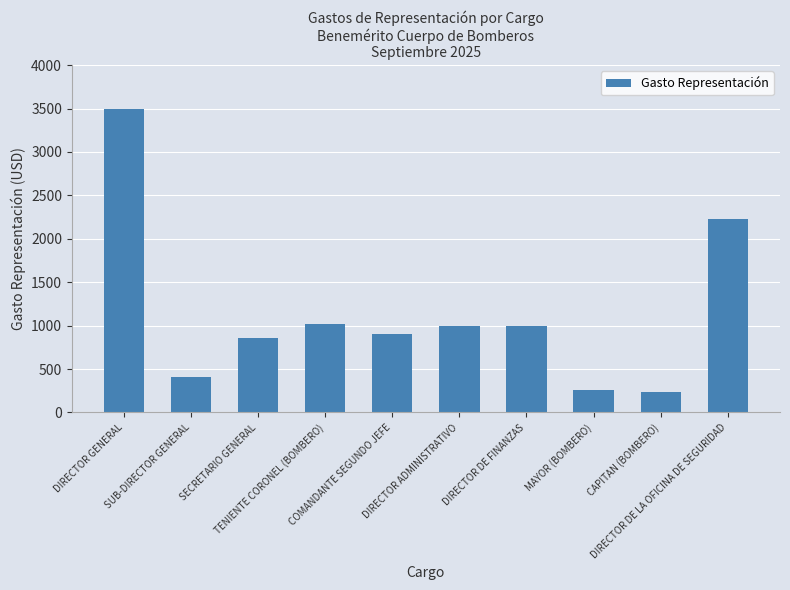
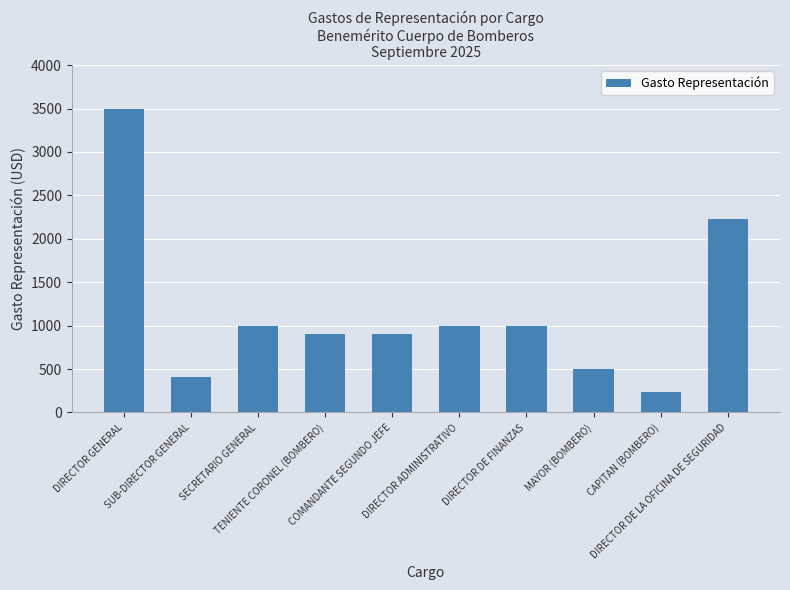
  {
    "DIRECTOR GENERAL": 3500,
    "SUB-DIRECTOR GENERAL": 400,
-   "SECRETARIO GENERAL": 900,
-   "TENIENTE CORONEL (BOMBERO)": 1000,
+   "SECRETARIO GENERAL": 1000,
+   "TENIENTE CORONEL (BOMBERO)": 900,
    "COMANDANTE SEGUNDO JEFE": 900,
    "DIRECTOR ADMINISTRATIVO": 1000,
    "DIRECTOR DE FINANZAS": 1000,
-   "MAYOR (BOMBERO)": 300,
+   "MAYOR (BOMBERO)": 500,
    "CAPITAN (BOMBERO)": 200,
    "DIRECTOR DE LA OFICINA DE SEGURIDAD": 2200
  }
